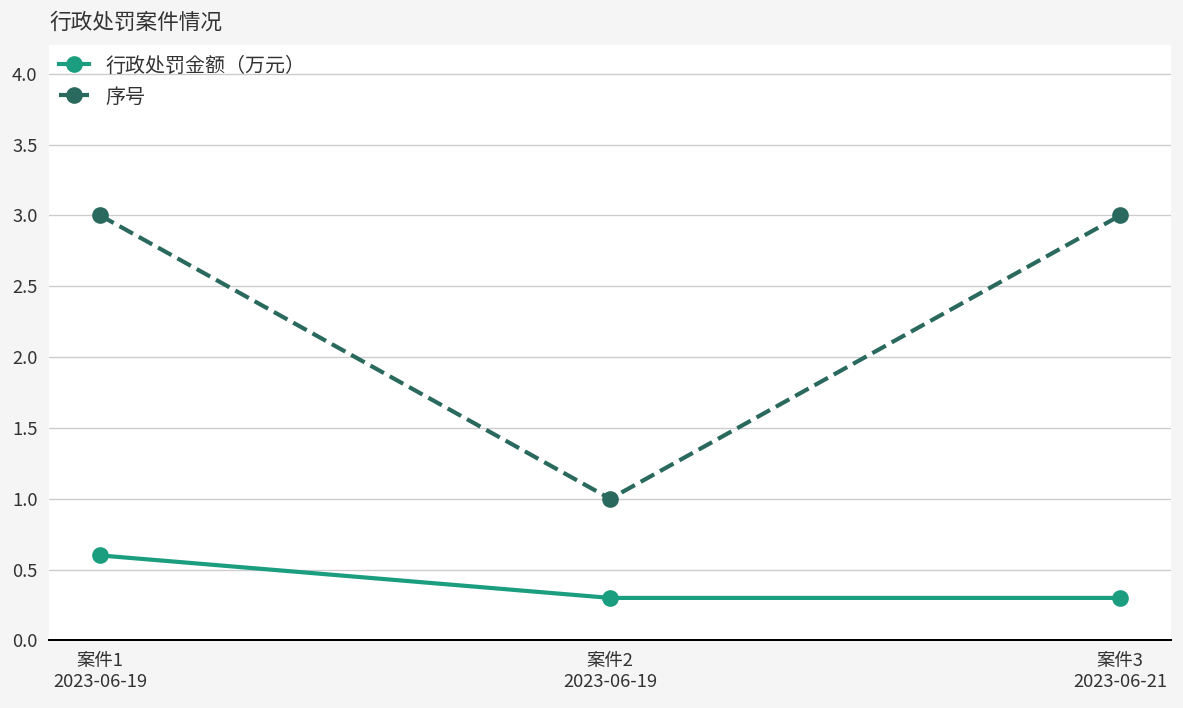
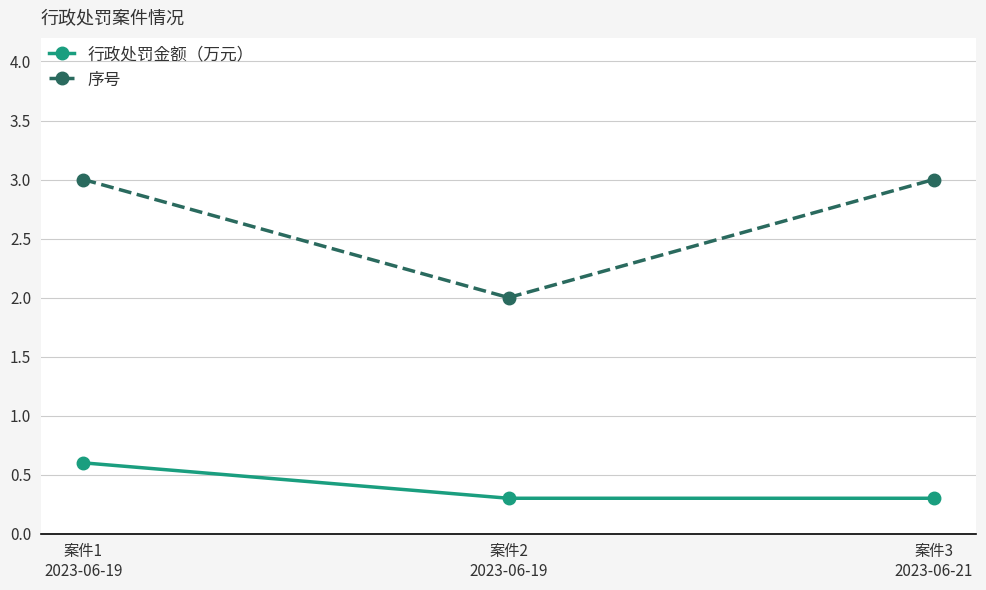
  {
    "行政处罚金额（万元）": {
      "案件1 2023-06-19": 0.60,
      "案件2 2023-06-19": 0.30,
      "案件3 2023-06-21": 0.30
    },
    "序号": {
      "案件1 2023-06-19": 3,
-     "案件2 2023-06-19": 1,
+     "案件2 2023-06-19": 2,
      "案件3 2023-06-21": 3
    }
  }
